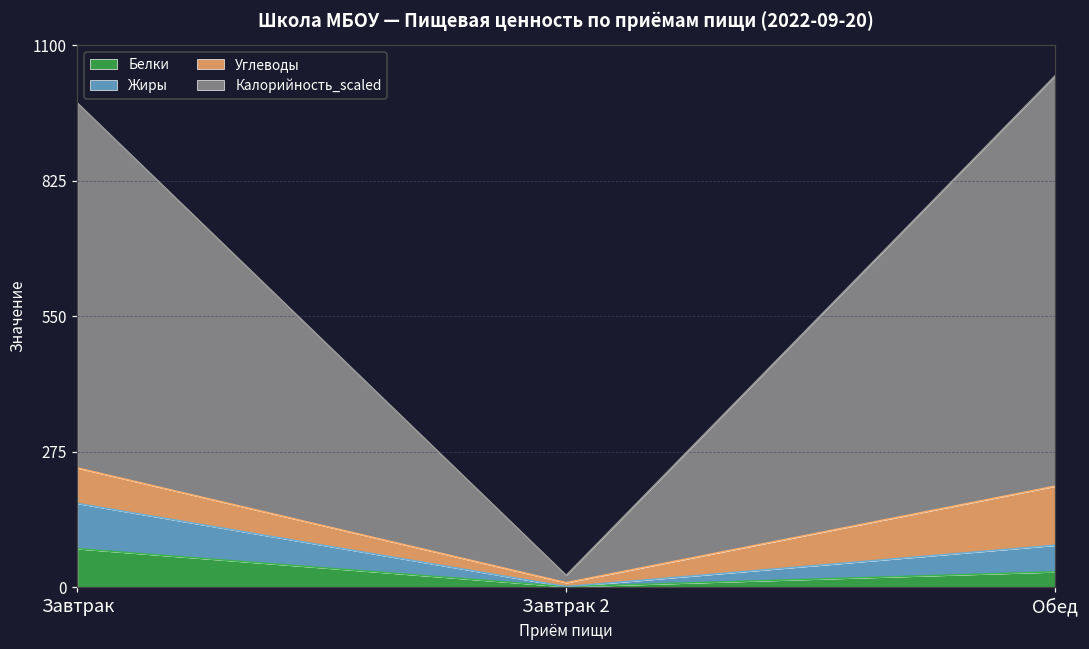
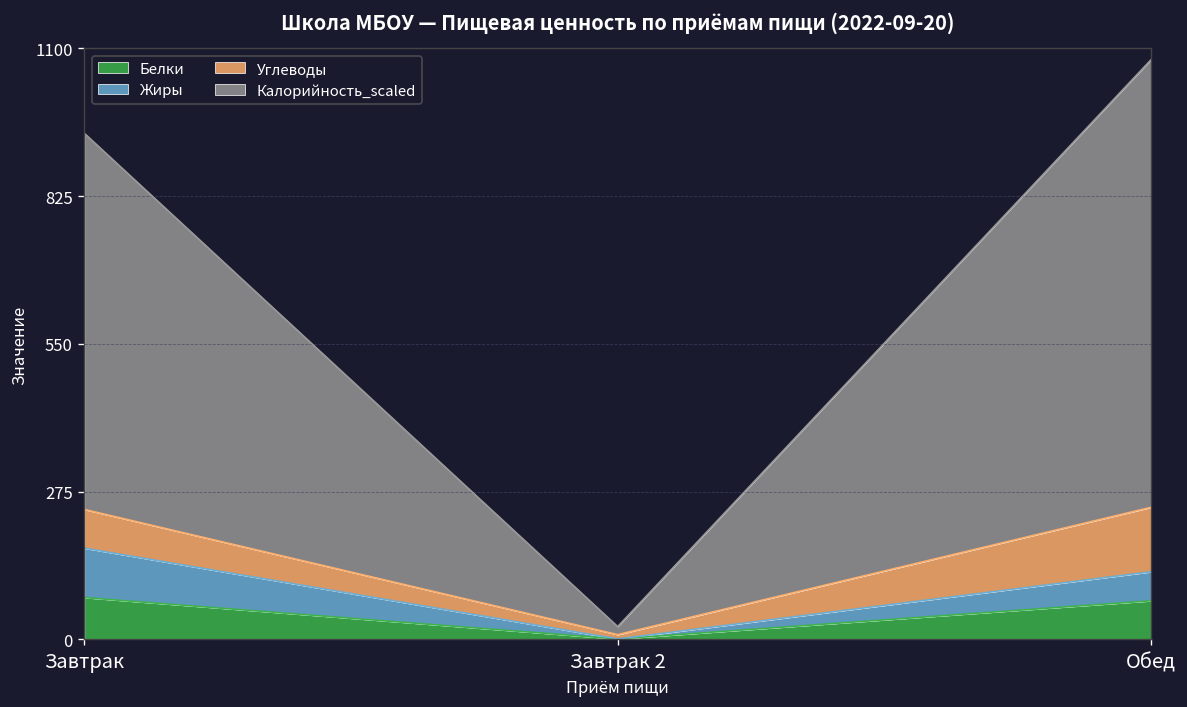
  {
    "Белки": {
      "Завтрак": 80,
-     "Обед": 30
+     "Обед": 70
    },
    "Жиры": {
      "Завтрак": 90,
      "Обед": 50
    },
    "Углеводы": {
      "Завтрак": 70,
      "Завтрак 2": 10,
      "Обед": 120
    },
    "Калорийность_scaled": {
-     "Завтрак": 740,
+     "Завтрак": 700,
      "Завтрак 2": 20,
      "Обед": 830
    }
  }
